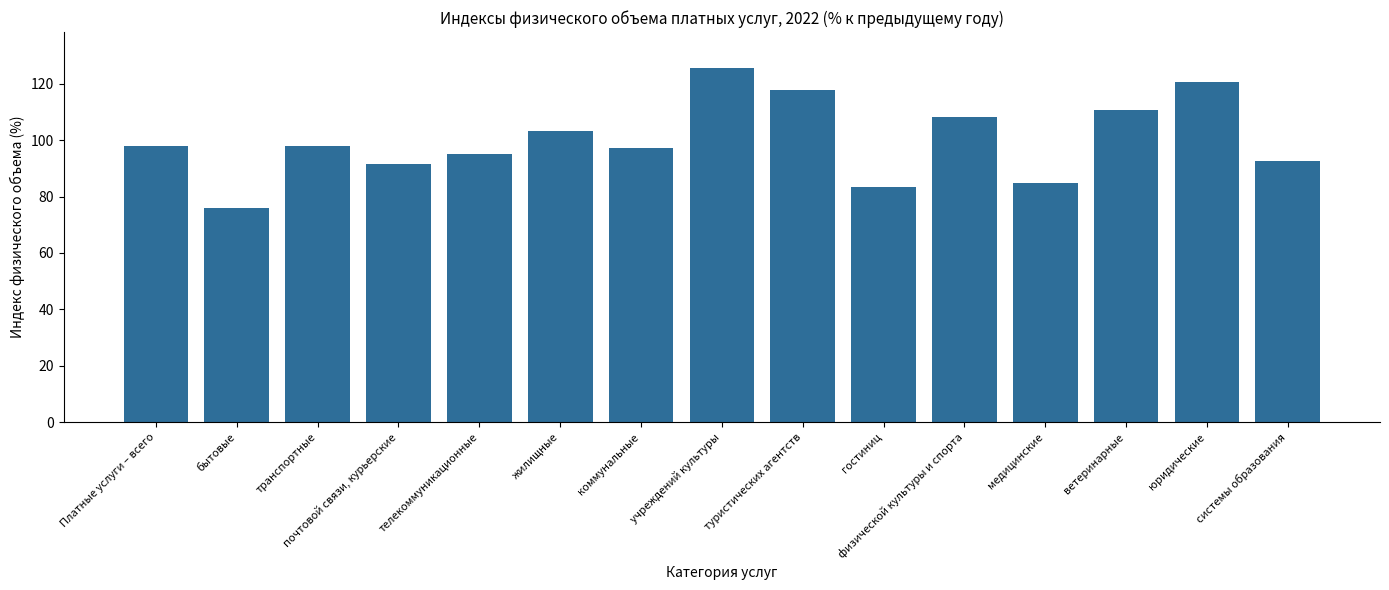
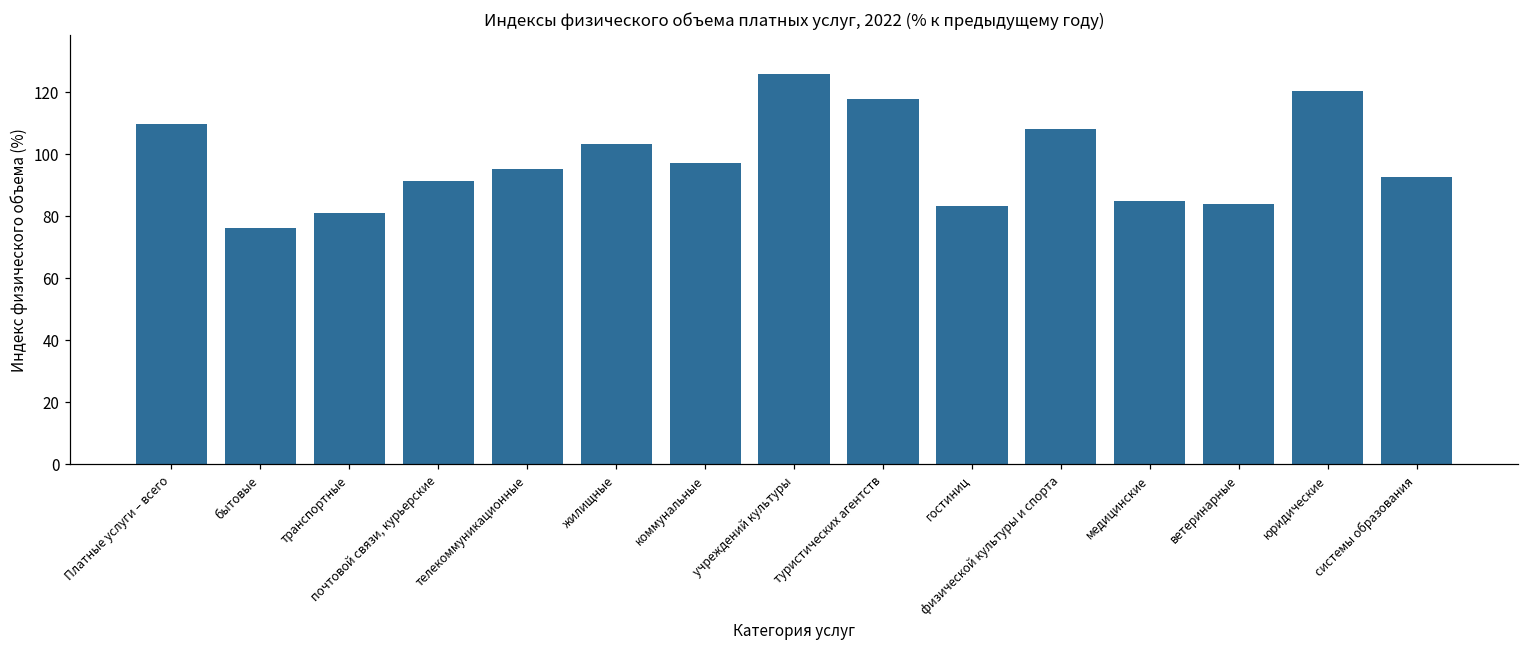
  {
-   "Платные услуги – всего": 98,
+   "Платные услуги – всего": 110,
    "бытовые": 76,
-   "транспортные": 98,
+   "транспортные": 81,
    "почтовой связи, курьерские": 92,
    "телекоммуникационные": 95,
    "жилищные": 103,
    "коммунальные": 97,
    "учреждений культуры": 126,
    "туристических агентств": 118,
    "гостиниц": 83,
    "физической культуры и спорта": 108,
    "медицинские": 85,
-   "ветеринарные": 111,
+   "ветеринарные": 84,
    "юридические": 121,
    "системы образования": 93
  }
